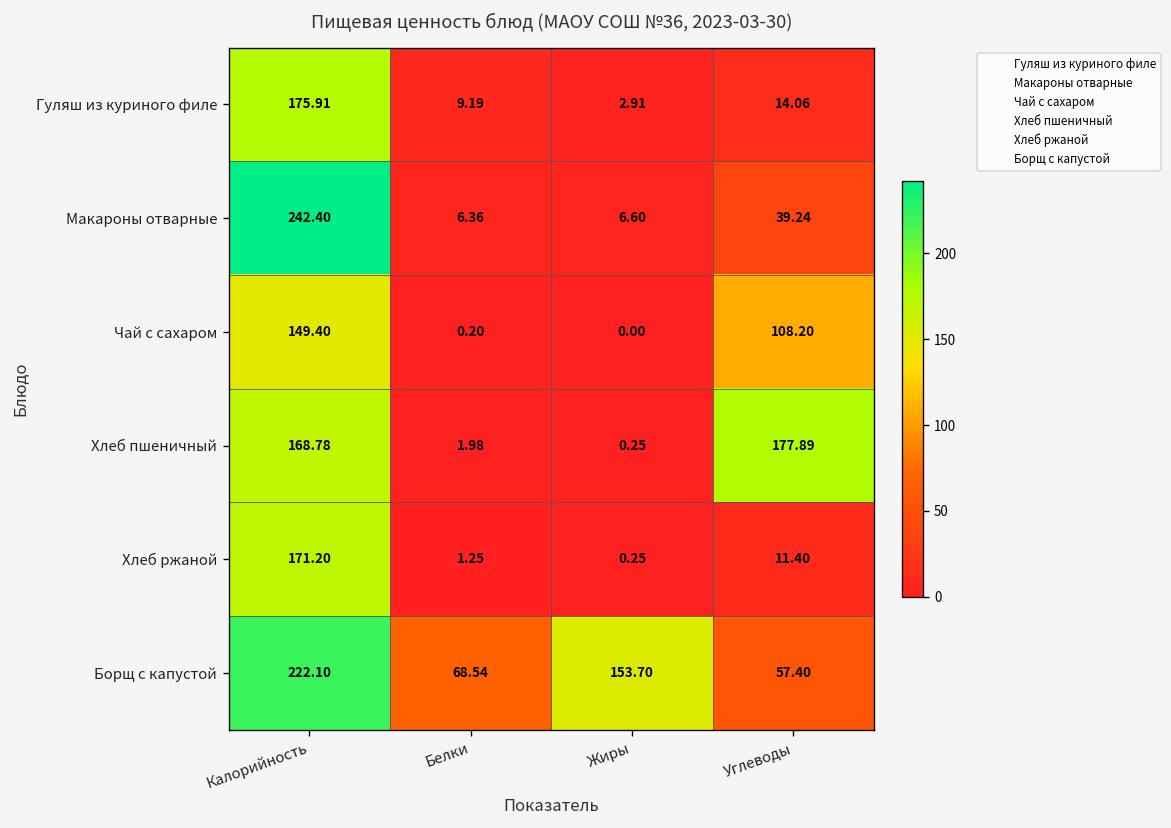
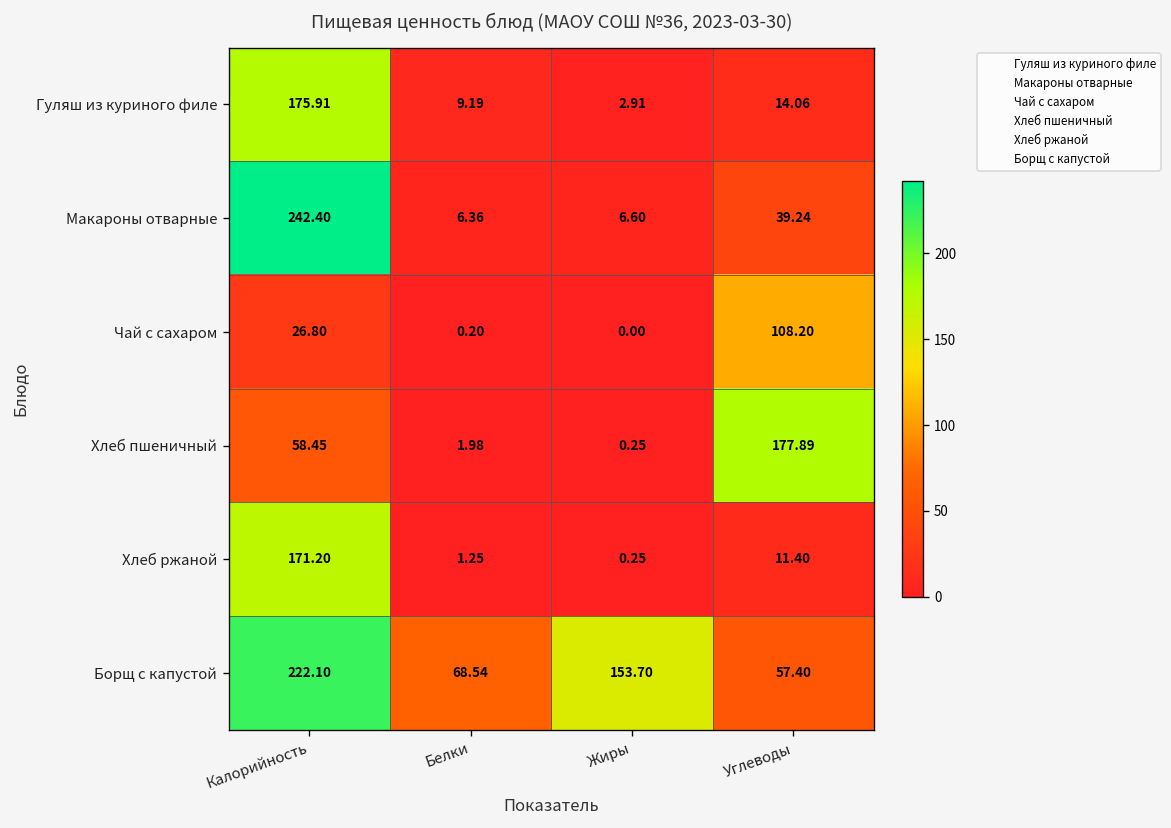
  {
    "Гуляш из куриного филе": {
      "Калорийность": 175.91,
      "Белки": 9.19,
      "Жиры": 2.91,
      "Углеводы": 14.06
    },
    "Макароны отварные": {
      "Калорийность": 242.40,
      "Белки": 6.36,
      "Жиры": 6.60,
      "Углеводы": 39.24
    },
    "Чай с сахаром": {
-     "Калорийность": 149.40,
+     "Калорийность": 26.80,
      "Белки": 0.20,
      "Жиры": 0.00,
      "Углеводы": 108.20
    },
    "Хлеб пшеничный": {
-     "Калорийность": 168.78,
+     "Калорийность": 58.45,
      "Белки": 1.98,
      "Жиры": 0.25,
      "Углеводы": 177.89
    },
    "Хлеб ржаной": {
      "Калорийность": 171.20,
      "Белки": 1.25,
      "Жиры": 0.25,
      "Углеводы": 11.40
    },
    "Борщ с капустой": {
      "Калорийность": 222.10,
      "Белки": 68.54,
      "Жиры": 153.70,
      "Углеводы": 57.40
    }
  }
